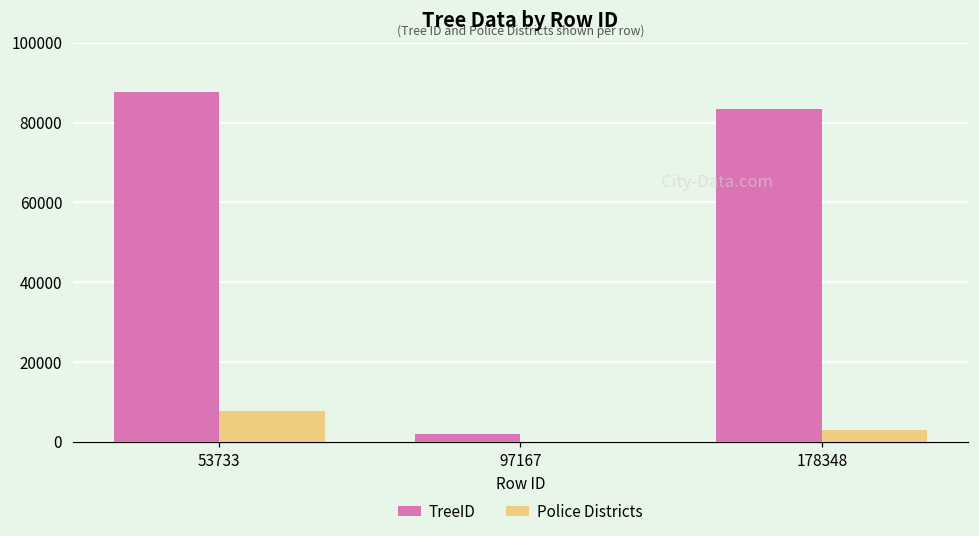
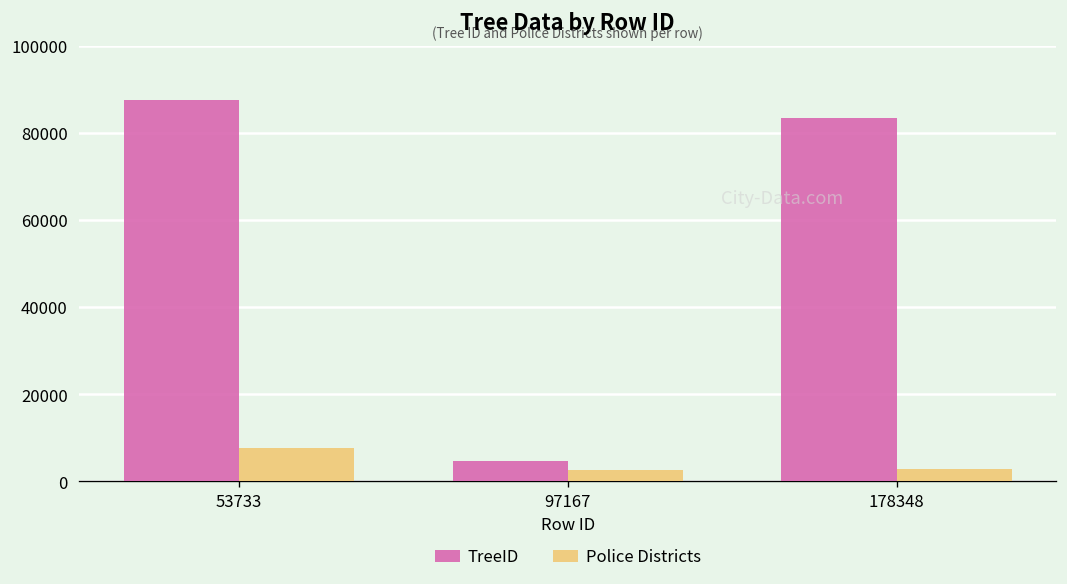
  {
    "TreeID": {
      "53733": 88000,
-     "97167": 2000,
+     "97167": 5000,
      "178348": 83000
    },
    "Police Districts": {
      "53733": 8000,
-     "97167": 0,
+     "97167": 2000,
      "178348": 3000
    }
  }
